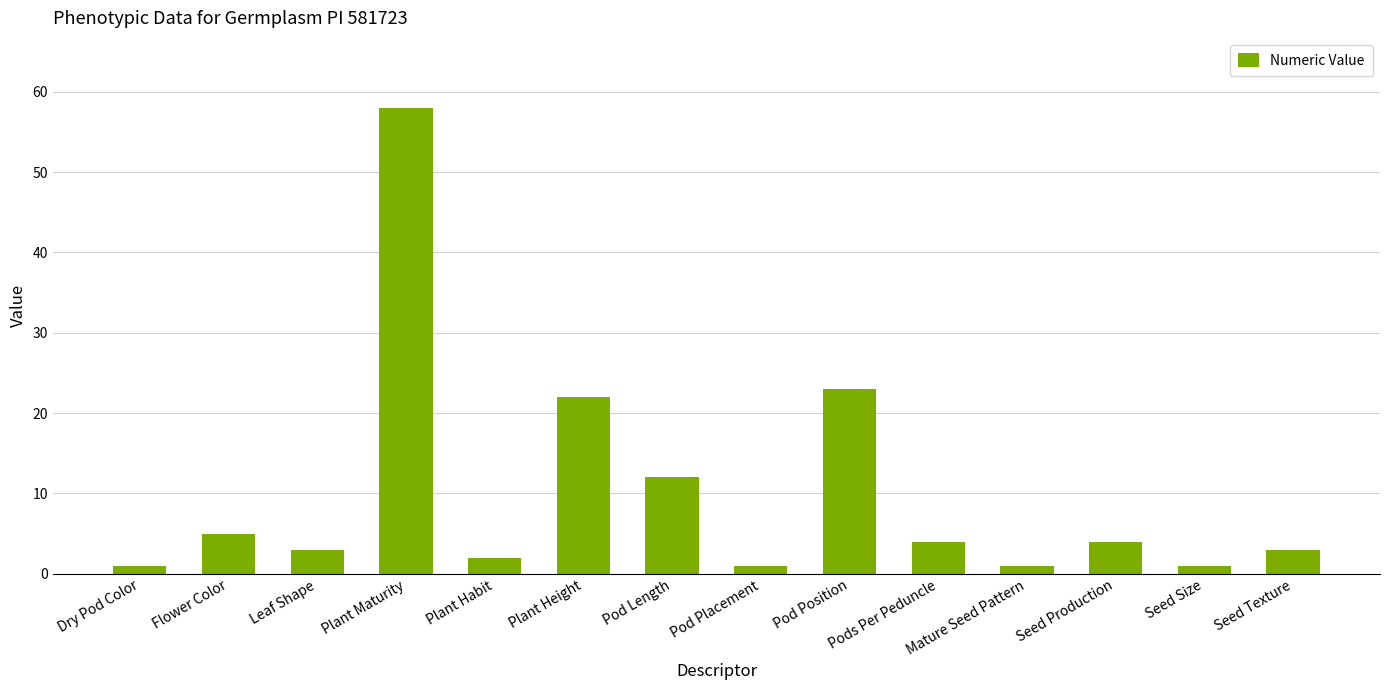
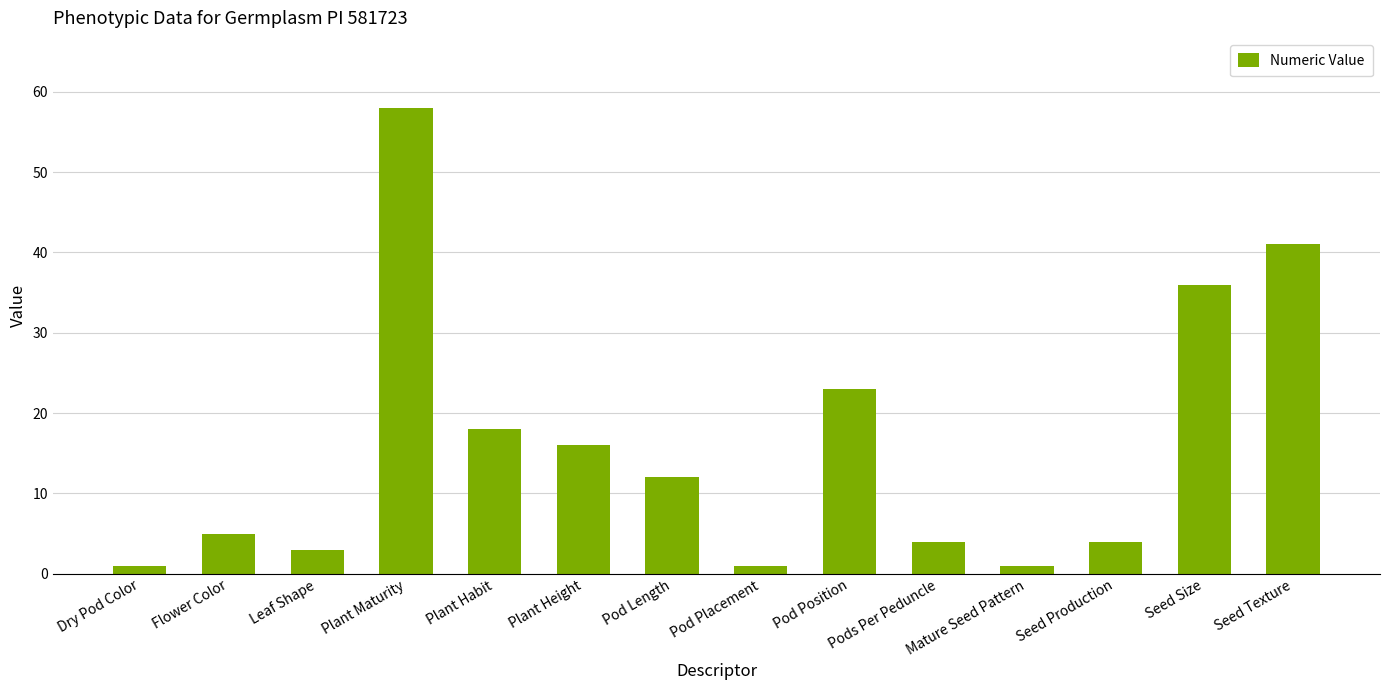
  {
    "Dry Pod Color": 1,
    "Flower Color": 5,
    "Leaf Shape": 3,
    "Plant Maturity": 58,
-   "Plant Habit": 2,
-   "Plant Height": 22,
+   "Plant Habit": 18,
+   "Plant Height": 16,
    "Pod Length": 12,
    "Pod Placement": 1,
    "Pod Position": 23,
    "Pods Per Peduncle": 4,
    "Mature Seed Pattern": 1,
    "Seed Production": 4,
-   "Seed Size": 1,
-   "Seed Texture": 3
+   "Seed Size": 36,
+   "Seed Texture": 41
  }
